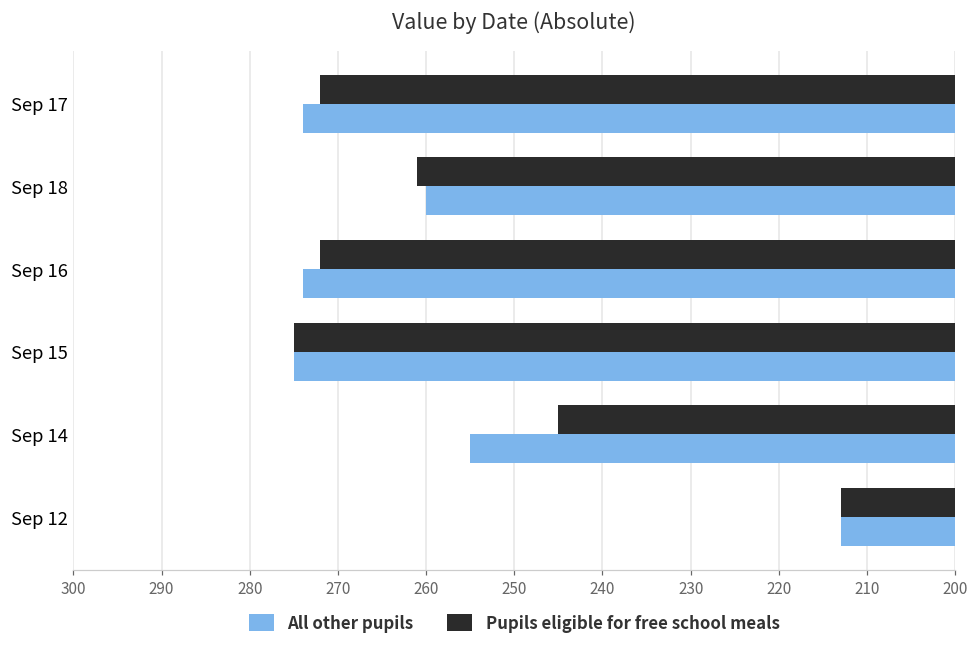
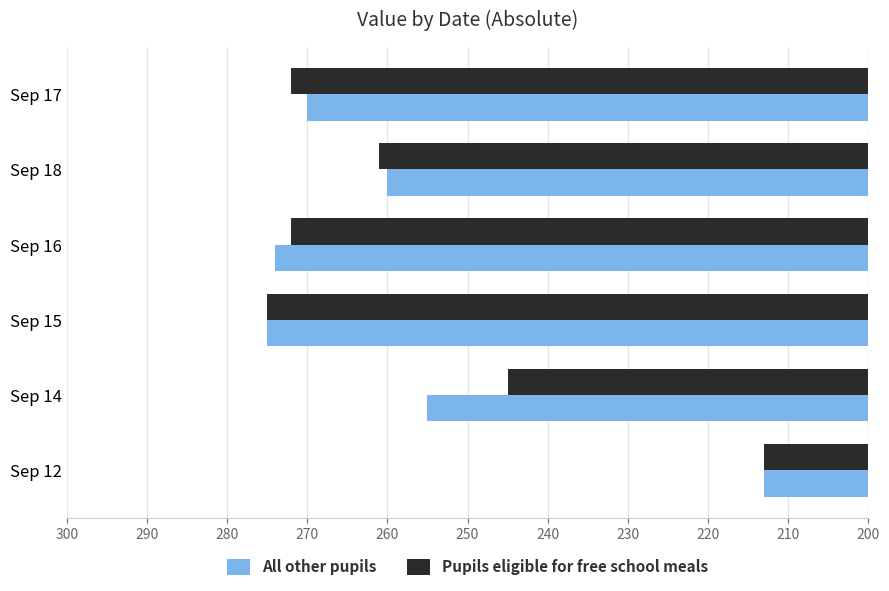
  {
    "All other pupils": {
-     "Sep 17": 274,
+     "Sep 17": 270,
      "Sep 18": 260,
      "Sep 16": 274,
      "Sep 15": 275,
      "Sep 14": 255,
      "Sep 12": 213
    },
    "Pupils eligible for free school meals": {
      "Sep 17": 272,
      "Sep 18": 261,
      "Sep 16": 272,
      "Sep 15": 275,
      "Sep 14": 245,
      "Sep 12": 213
    }
  }
